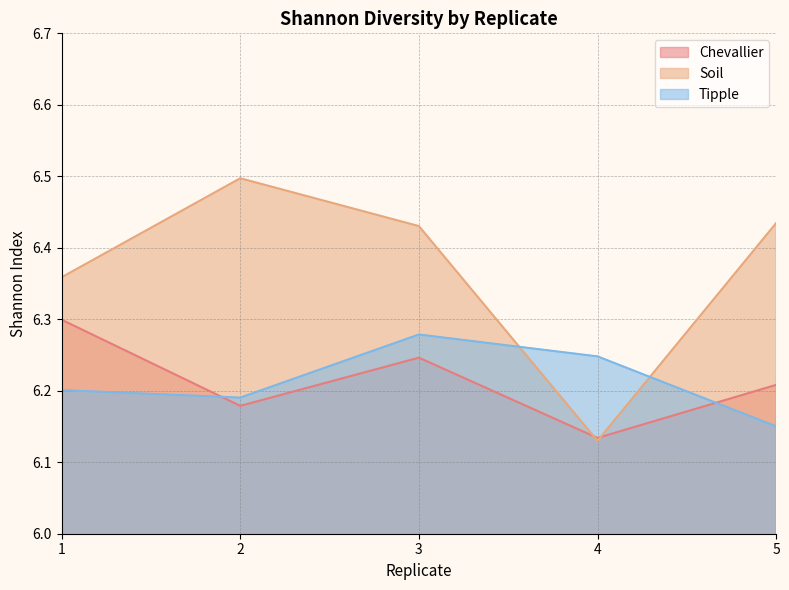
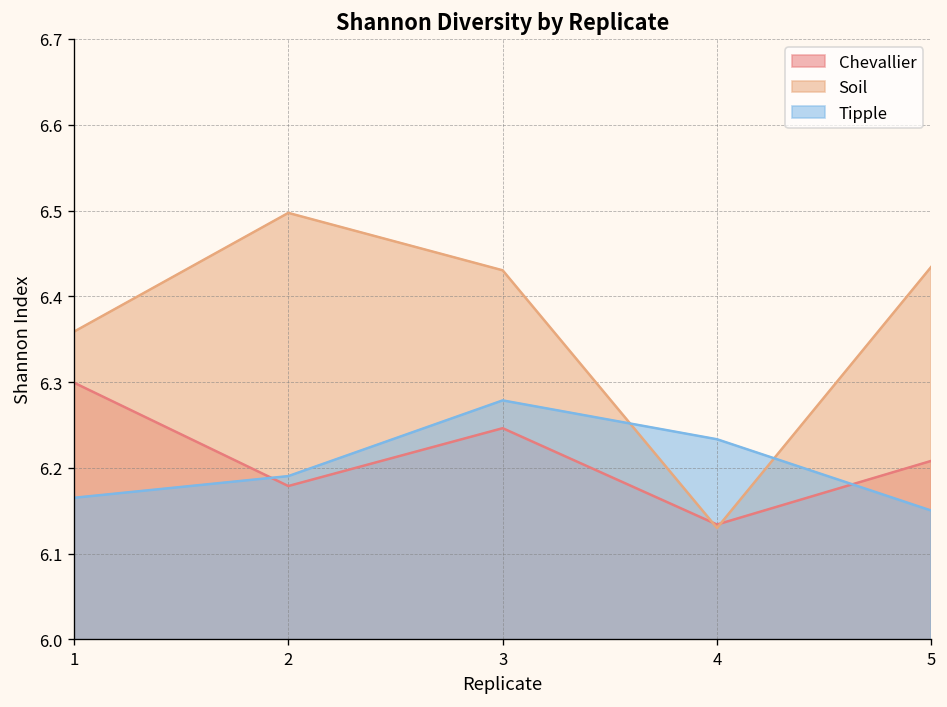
  {
    "Tipple": {
-     "1": 6.20,
+     "1": 6.17,
      "2": 6.19,
      "3": 6.28,
-     "4": 6.25,
+     "4": 6.23,
      "5": 6.15
    }
  }
